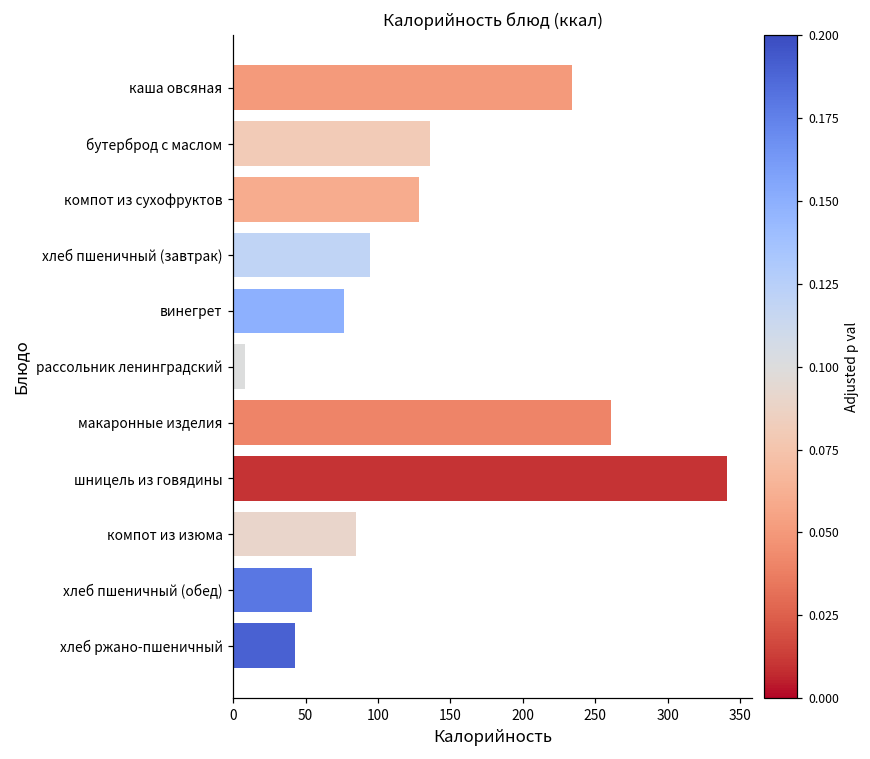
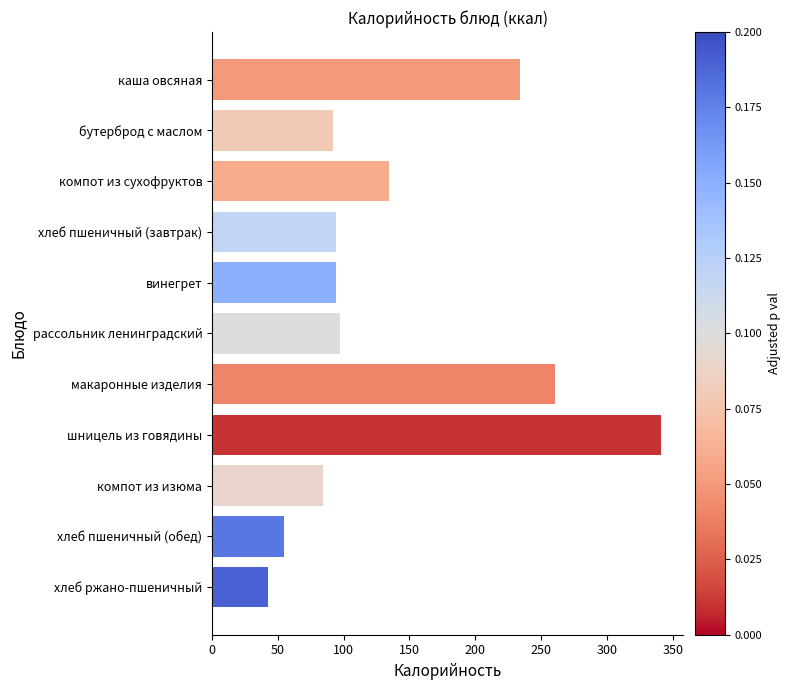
  {
    "каша овсяная": 234,
-   "бутерброд с маслом": 136,
-   "компот из сухофруктов": 128,
+   "бутерброд с маслом": 92,
+   "компот из сухофруктов": 134,
    "хлеб пшеничный (завтрак)": 94,
-   "винегрет": 77,
-   "рассольник ленинградский": 8,
+   "винегрет": 94,
+   "рассольник ленинградский": 97,
    "макаронные изделия": 261,
    "шницель из говядины": 341,
    "компот из изюма": 85,
    "хлеб пшеничный (обед)": 54,
    "хлеб ржано-пшеничный": 42
  }
